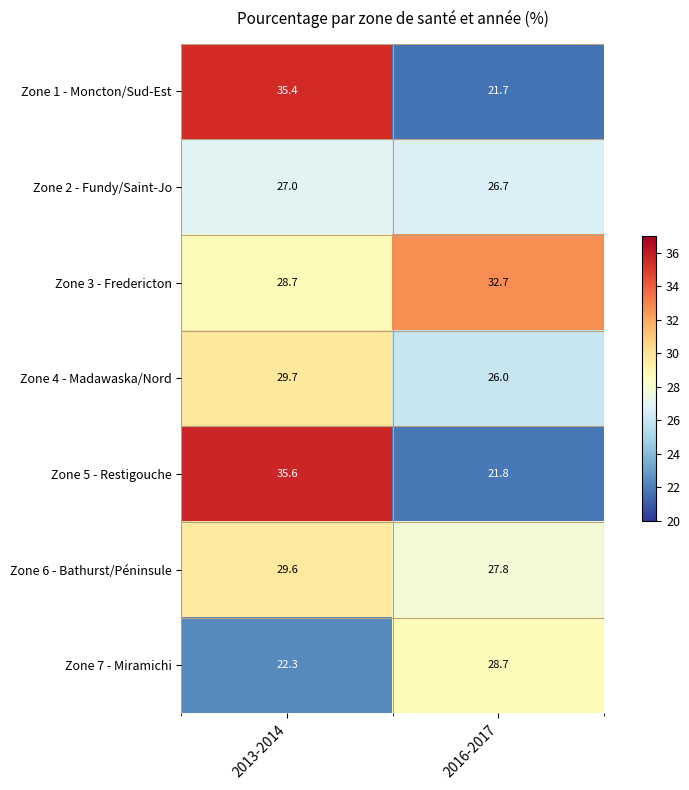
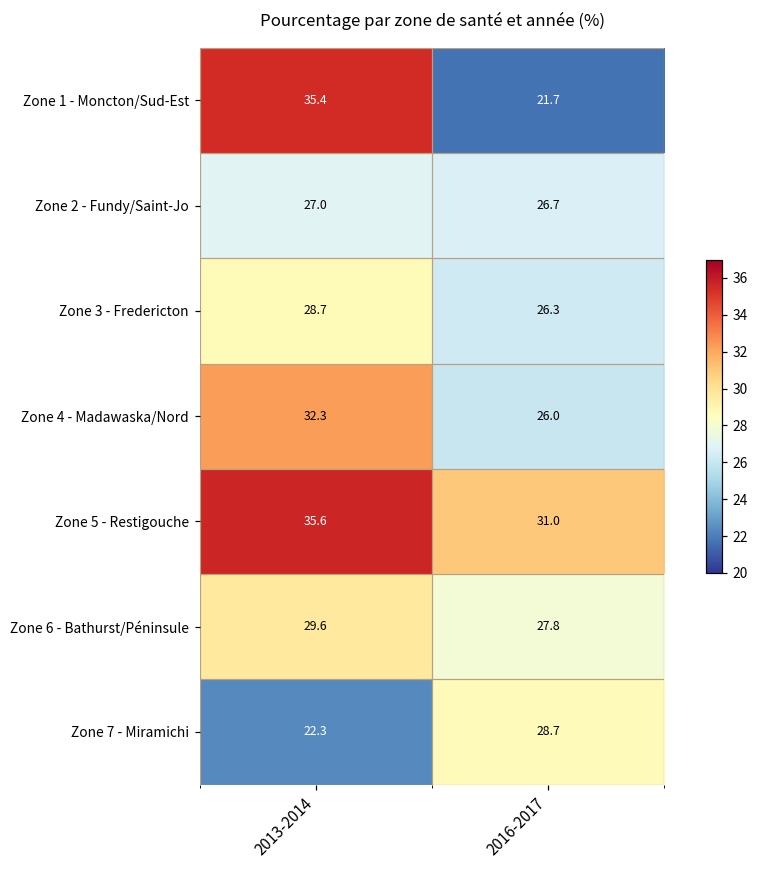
  {
    "Zone 1 - Moncton/Sud-Est": {
      "2013-2014": 35.4,
      "2016-2017": 21.7
    },
    "Zone 2 - Fundy/Saint-Jo": {
      "2013-2014": 27.0,
      "2016-2017": 26.7
    },
    "Zone 3 - Fredericton": {
      "2013-2014": 28.7,
-     "2016-2017": 32.7
+     "2016-2017": 26.3
    },
    "Zone 4 - Madawaska/Nord": {
-     "2013-2014": 29.7,
+     "2013-2014": 32.3,
      "2016-2017": 26.0
    },
    "Zone 5 - Restigouche": {
      "2013-2014": 35.6,
-     "2016-2017": 21.8
+     "2016-2017": 31.0
    },
    "Zone 6 - Bathurst/Péninsule": {
      "2013-2014": 29.6,
      "2016-2017": 27.8
    },
    "Zone 7 - Miramichi": {
      "2013-2014": 22.3,
      "2016-2017": 28.7
    }
  }
